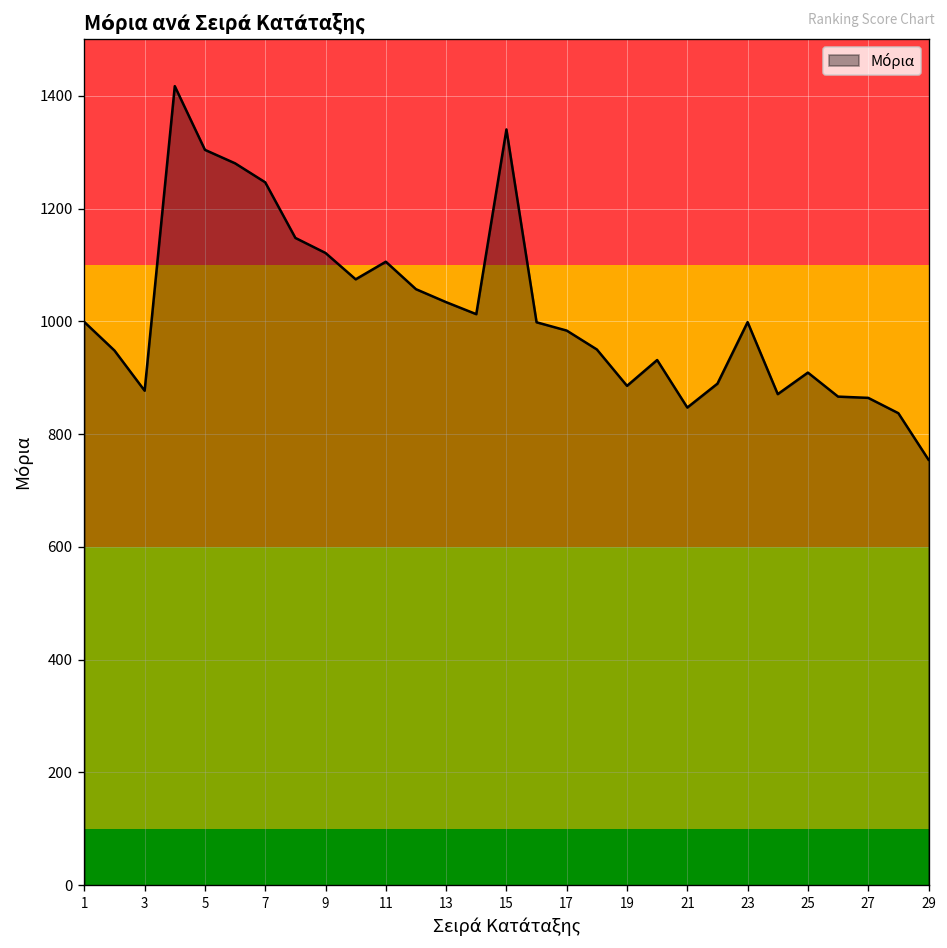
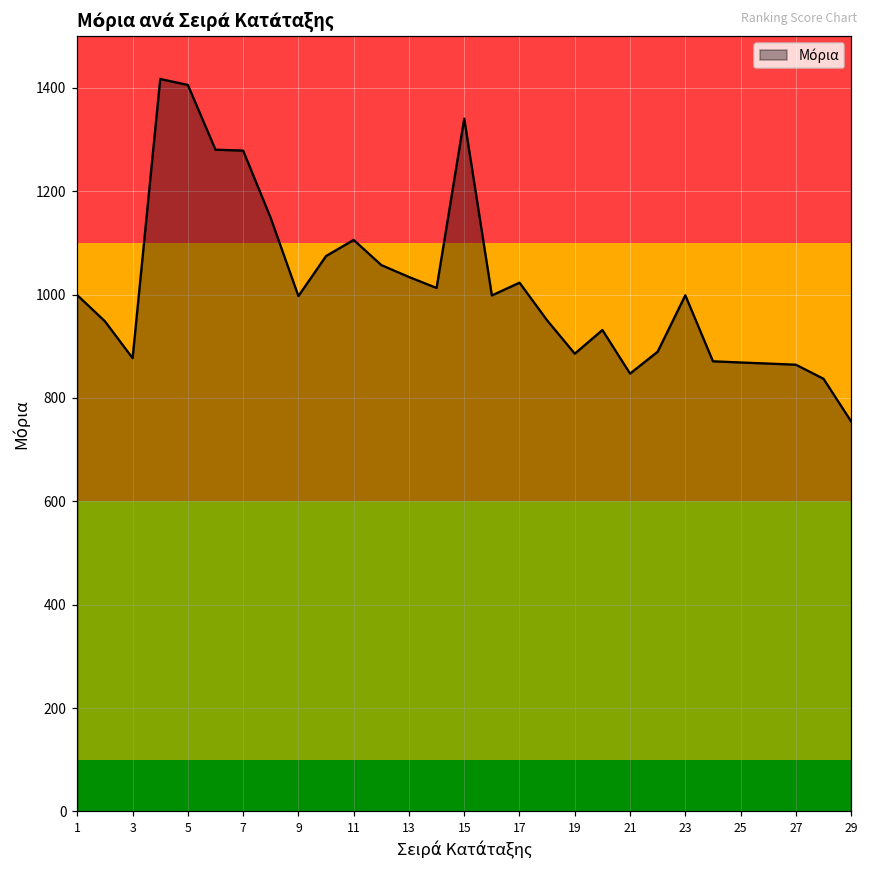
  {
    "1": 1000,
    "3": 880,
-   "5": 1300,
-   "7": 1250,
-   "9": 1120,
+   "5": 1410,
+   "7": 1280,
+   "9": 1000,
    "11": 1110,
    "13": 1030,
    "15": 1340,
-   "17": 980,
+   "17": 1020,
    "19": 890,
    "21": 850,
    "23": 1000,
-   "25": 910,
+   "25": 870,
    "27": 860,
    "29": 750
  }
